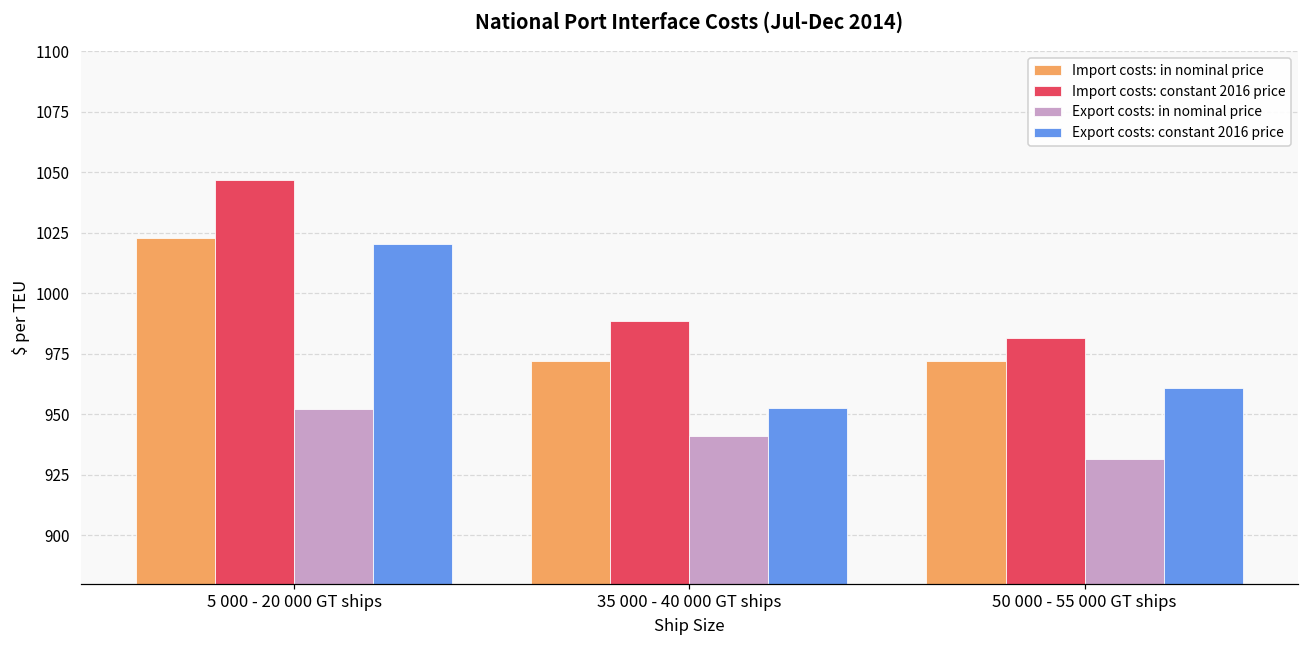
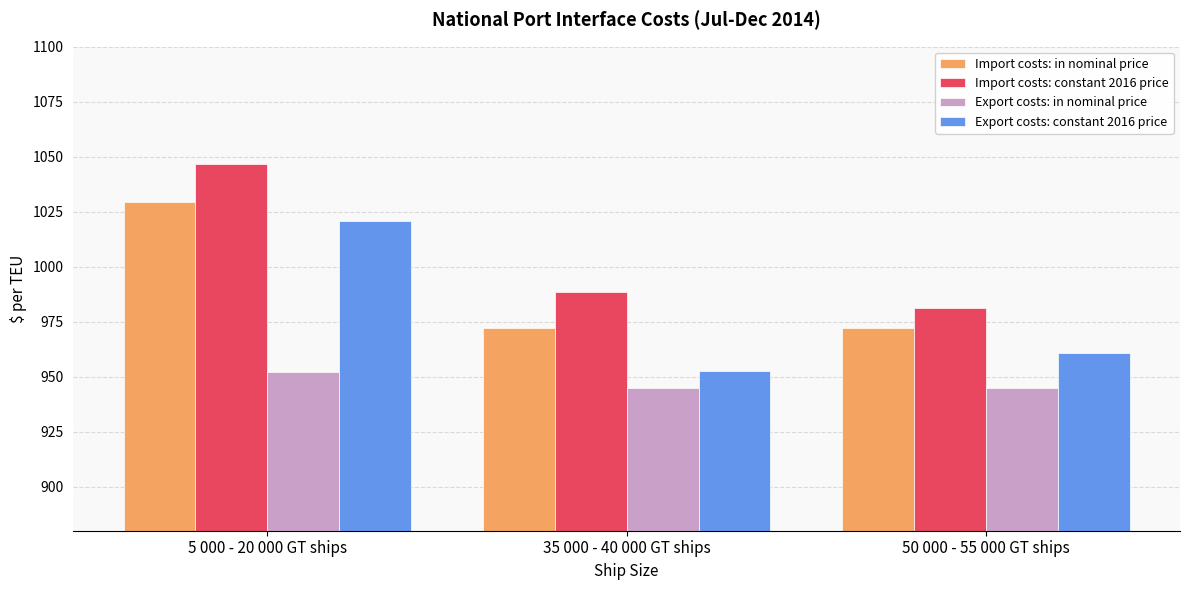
  {
    "Import costs: in nominal price": {
-     "5 000 - 20 000 GT ships": 1023,
+     "5 000 - 20 000 GT ships": 1029,
      "35 000 - 40 000 GT ships": 972,
      "50 000 - 55 000 GT ships": 972
    },
    "Import costs: constant 2016 price": {
      "5 000 - 20 000 GT ships": 1047,
      "35 000 - 40 000 GT ships": 988,
      "50 000 - 55 000 GT ships": 981
    },
    "Export costs: in nominal price": {
      "5 000 - 20 000 GT ships": 952,
-     "35 000 - 40 000 GT ships": 941,
-     "50 000 - 55 000 GT ships": 932
+     "35 000 - 40 000 GT ships": 945,
+     "50 000 - 55 000 GT ships": 945
    },
    "Export costs: constant 2016 price": {
      "5 000 - 20 000 GT ships": 1021,
      "35 000 - 40 000 GT ships": 953,
      "50 000 - 55 000 GT ships": 961
    }
  }
